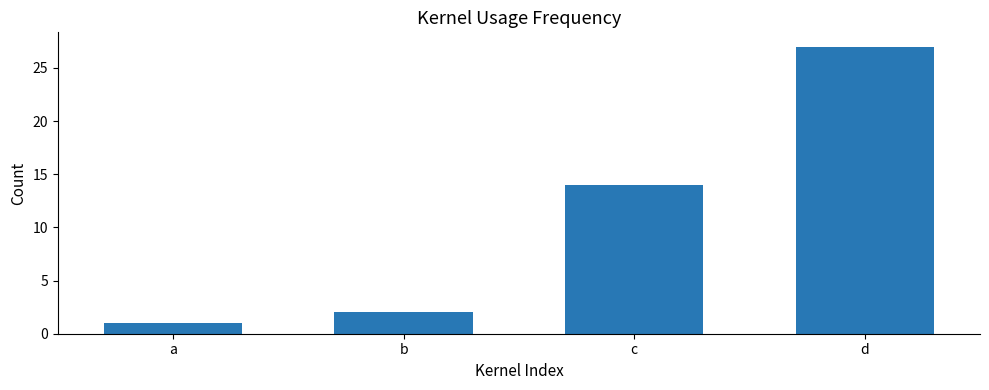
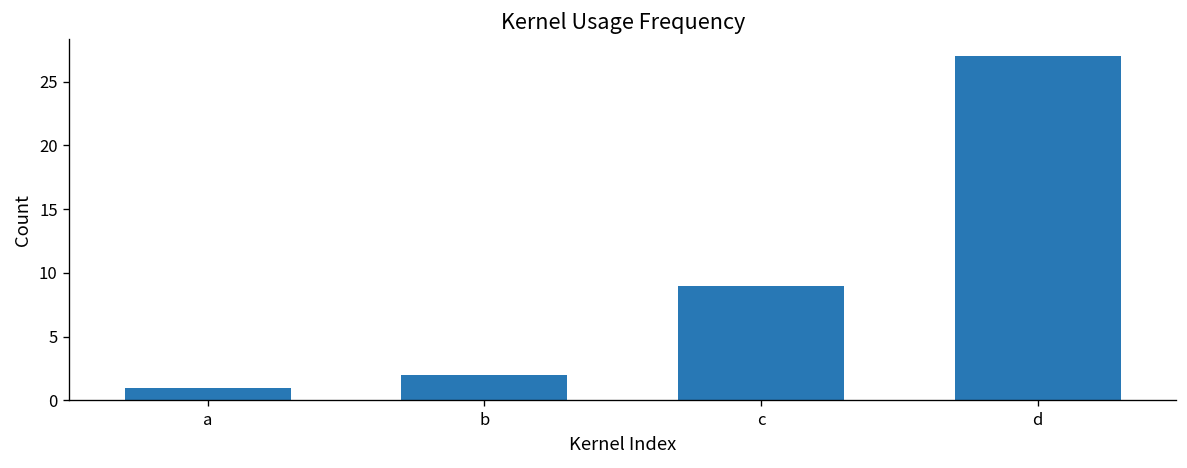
  {
    "a": 1,
    "b": 2,
-   "c": 14,
+   "c": 9,
    "d": 27
  }
